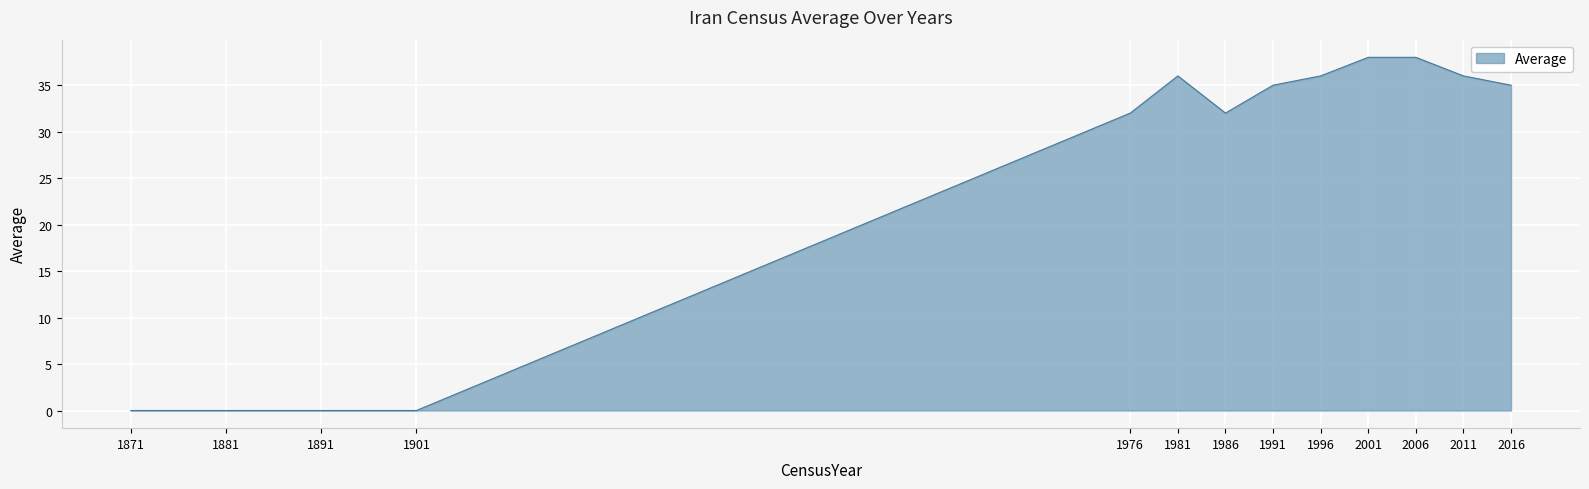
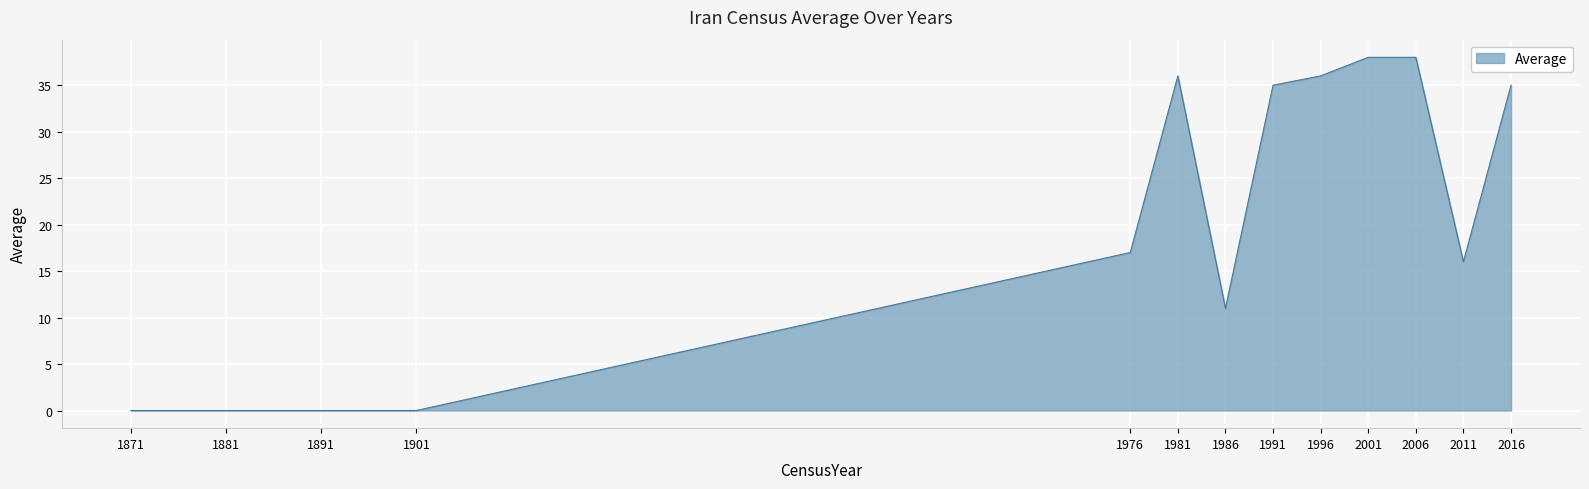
  {
    "1871": 0,
    "1881": 0,
    "1891": 0,
    "1901": 0,
-   "1976": 32,
+   "1976": 17,
    "1981": 36,
-   "1986": 32,
+   "1986": 11,
    "1991": 35,
    "1996": 36,
    "2001": 38,
    "2006": 38,
-   "2011": 36,
+   "2011": 16,
    "2016": 35
  }
